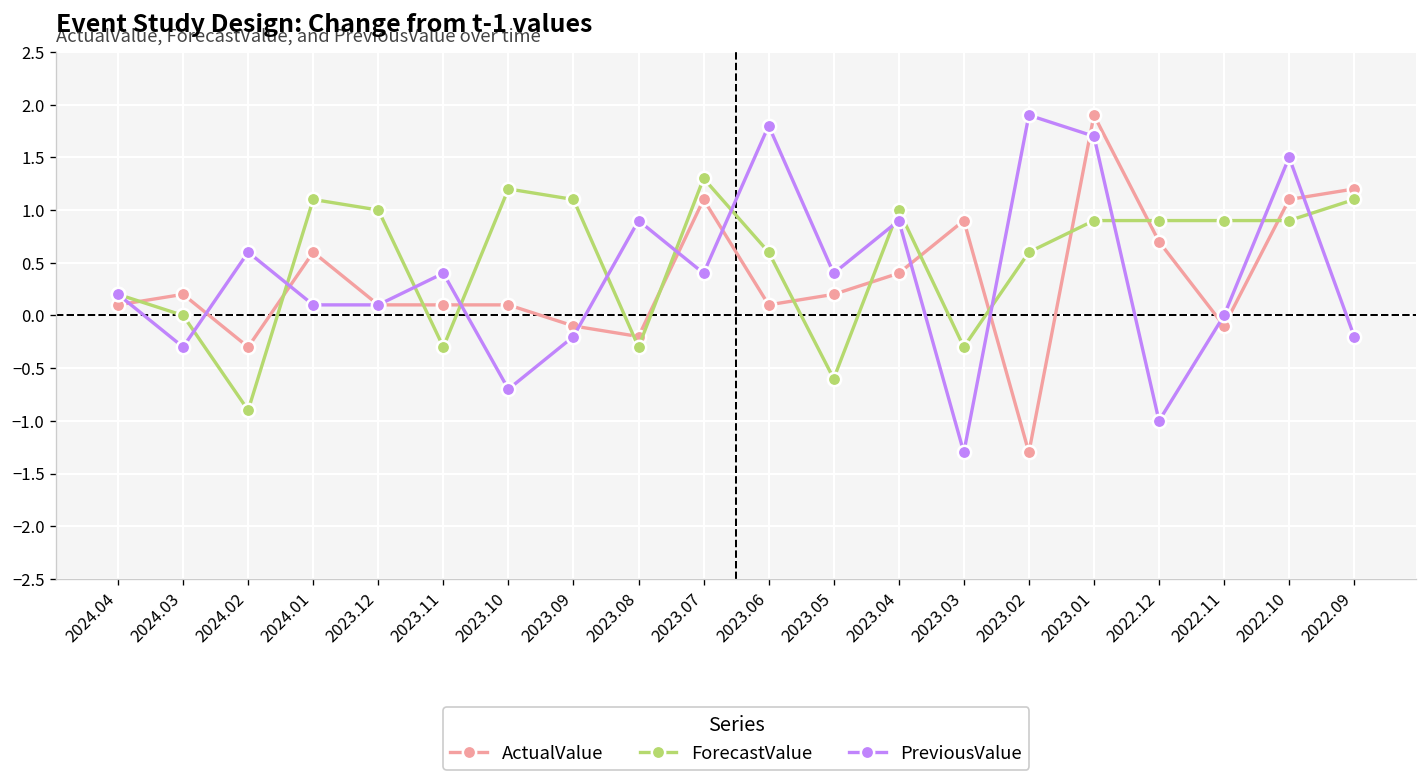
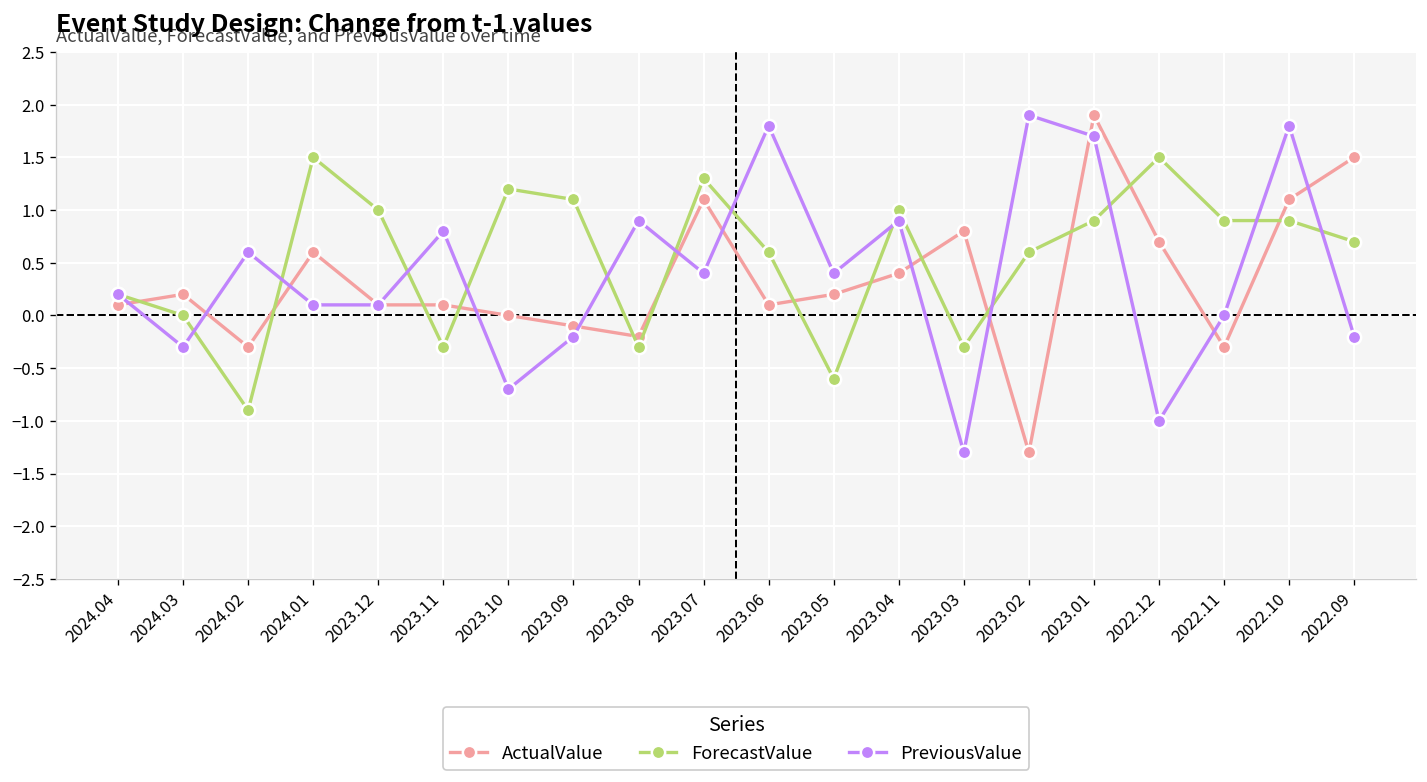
  {
    "ActualValue": {
      "2024.04": 0.1,
      "2024.03": 0.2,
      "2024.02": -0.3,
      "2024.01": 0.6,
      "2023.11": 0.1,
-     "2023.10": 0.1,
+     "2023.10": 0.0,
      "2023.09": -0.1,
      "2023.08": -0.2,
      "2023.07": 1.1,
      "2023.06": 0.1,
      "2023.05": 0.2,
      "2023.04": 0.4,
-     "2023.03": 0.9,
+     "2023.03": 0.8,
      "2023.02": -1.3,
      "2023.01": 1.9,
      "2022.12": 0.7,
-     "2022.11": -0.1,
+     "2022.11": -0.3,
      "2022.10": 1.1,
-     "2022.09": 1.2
+     "2022.09": 1.5
    },
    "ForecastValue": {
      "2024.03": 0.0,
      "2024.02": -0.9,
-     "2024.01": 1.1,
+     "2024.01": 1.5,
      "2023.12": 1.0,
      "2023.11": -0.3,
      "2023.10": 1.2,
      "2023.09": 1.1,
      "2023.08": -0.3,
      "2023.07": 1.3,
      "2023.06": 0.6,
      "2023.05": -0.6,
      "2023.04": 1.0,
      "2023.03": -0.3,
      "2023.02": 0.6,
      "2023.01": 0.9,
-     "2022.12": 0.9,
+     "2022.12": 1.5,
      "2022.11": 0.9,
      "2022.10": 0.9,
-     "2022.09": 1.1
+     "2022.09": 0.7
    },
    "PreviousValue": {
      "2024.03": -0.3,
      "2024.02": 0.6,
      "2024.01": 0.1,
-     "2023.11": 0.4,
+     "2023.11": 0.8,
      "2023.10": -0.7,
      "2023.09": -0.2,
      "2023.08": 0.9,
      "2023.07": 0.4,
      "2023.06": 1.8,
      "2023.05": 0.4,
      "2023.04": 0.9,
      "2023.03": -1.3,
      "2023.02": 1.9,
      "2023.01": 1.7,
      "2022.12": -1.0,
      "2022.11": 0.0,
-     "2022.10": 1.5,
+     "2022.10": 1.8,
      "2022.09": -0.2
    }
  }
